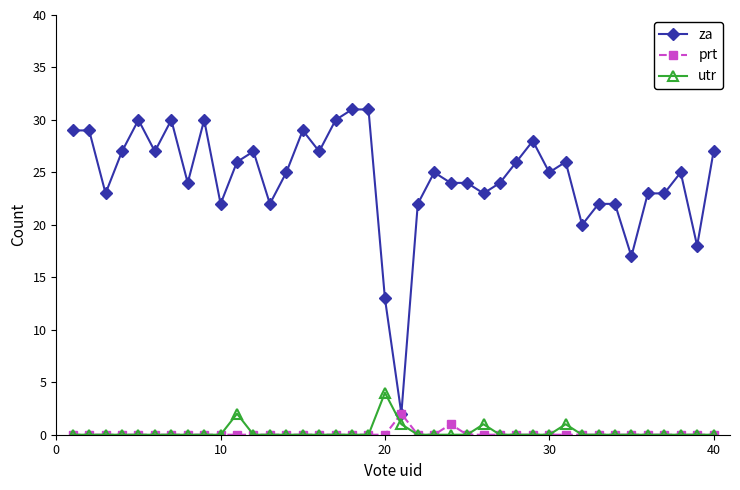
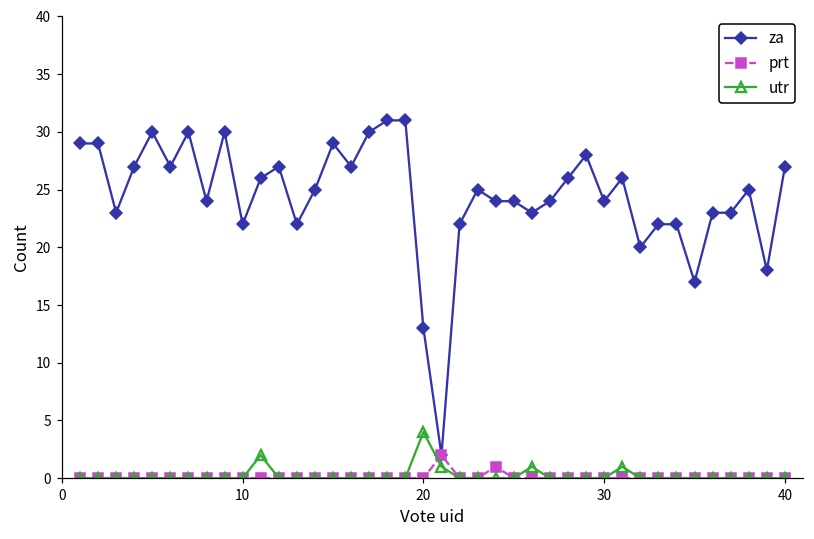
  {
    "za": {
      "10": 22,
      "20": 13,
-     "30": 25,
+     "30": 24,
      "40": 27
    },
    "prt": {
      "20": 0
    },
    "utr": {
      "20": 4
    }
  }
